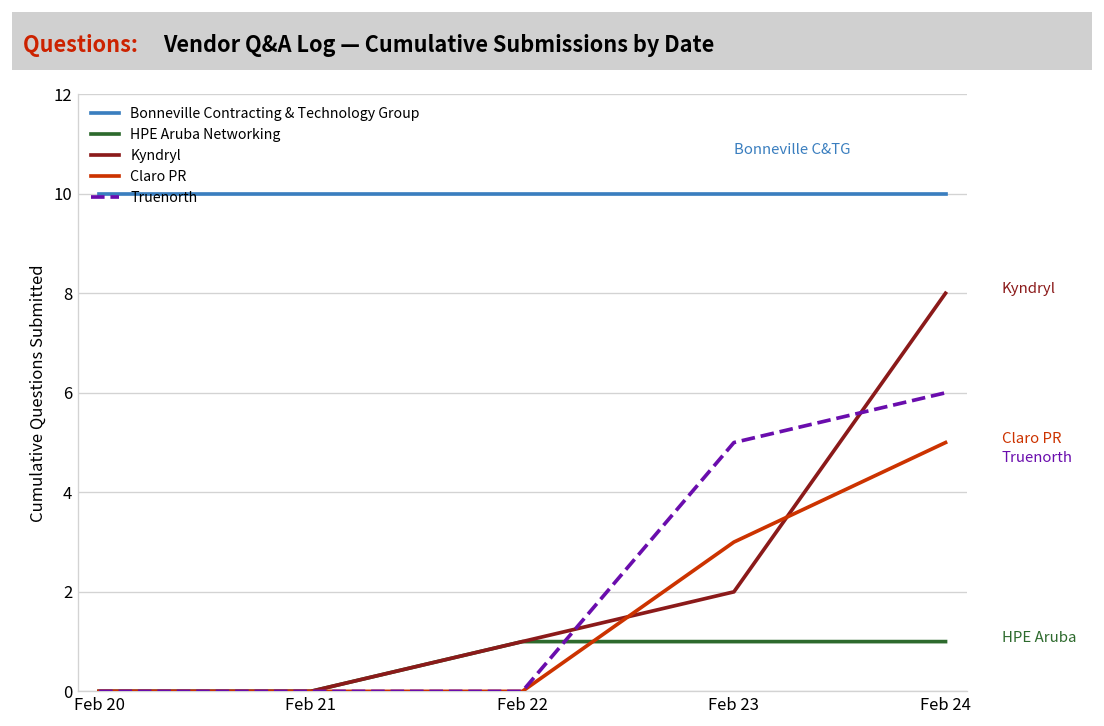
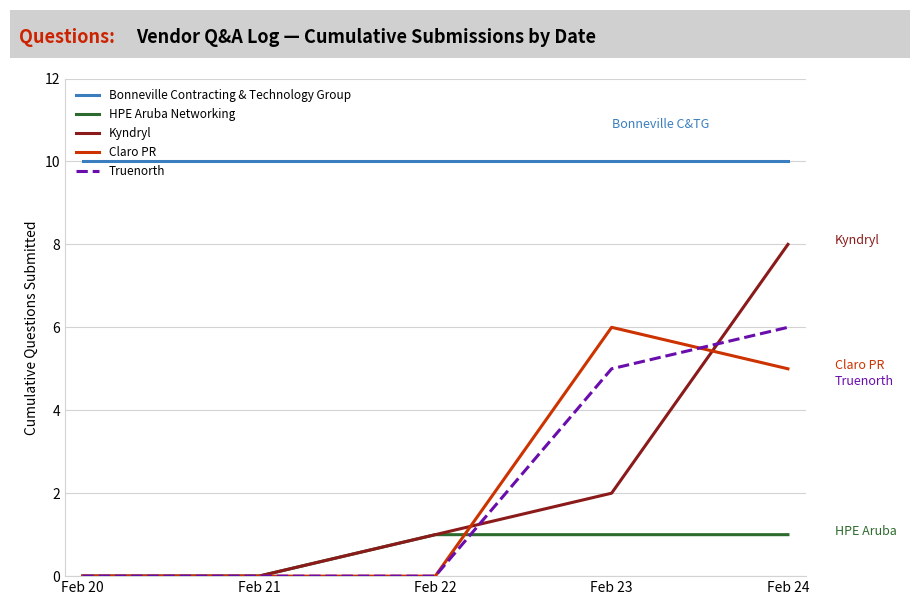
  {
    "Bonneville Contracting & Technology Group": {
      "Feb 20": 10,
      "Feb 21": 10,
      "Feb 22": 10,
      "Feb 23": 10,
      "Feb 24": 10
    },
    "HPE Aruba Networking": {
      "Feb 23": 1,
      "Feb 24": 1
    },
    "Kyndryl": {
      "Feb 23": 2,
      "Feb 24": 8
    },
    "Claro PR": {
-     "Feb 23": 3,
+     "Feb 23": 6,
      "Feb 24": 5
    },
    "Truenorth": {
      "Feb 23": 5,
      "Feb 24": 6
    }
  }
